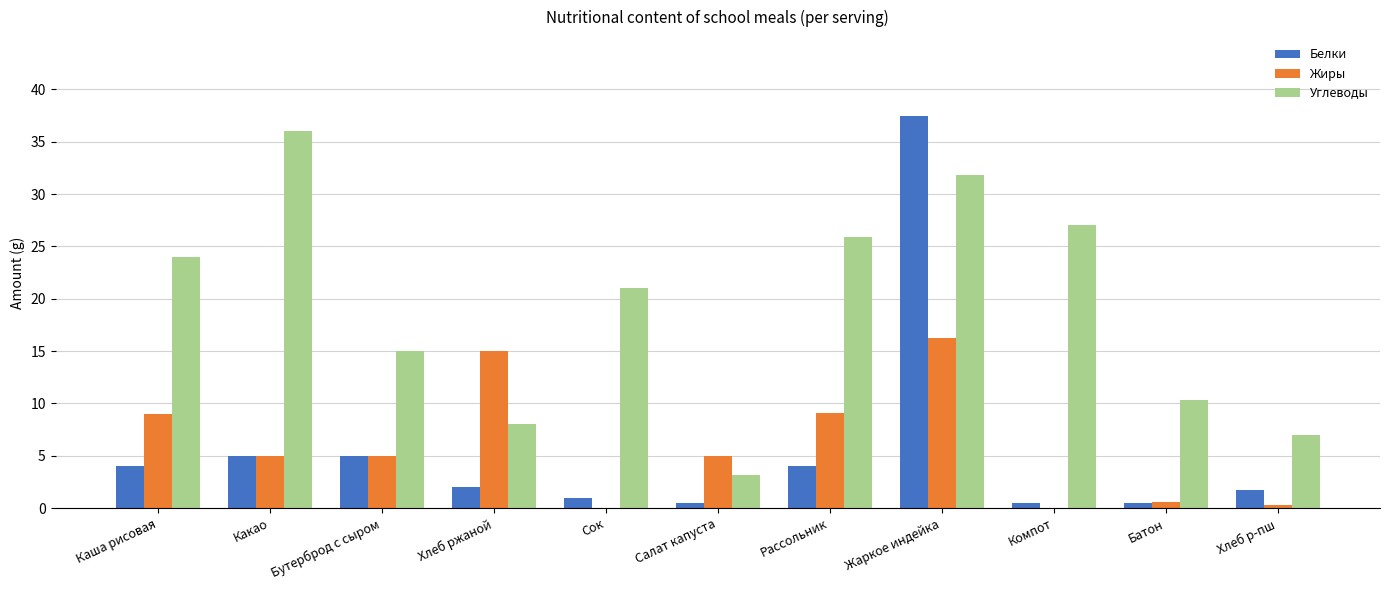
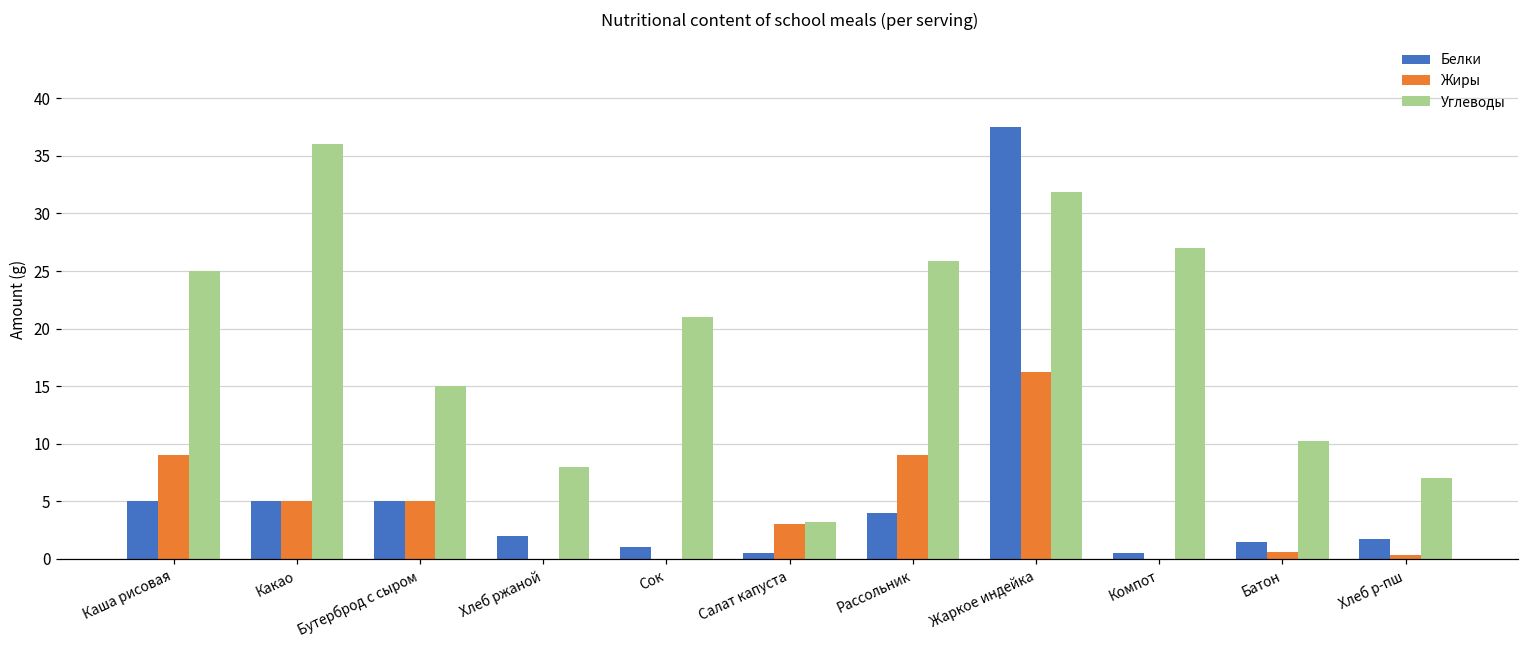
  {
    "Белки": {
-     "Каша рисовая": 4,
+     "Каша рисовая": 5,
      "Какао": 5.0,
      "Бутерброд с сыром": 5.0,
      "Хлеб ржаной": 2.0,
      "Сок": 1.0,
      "Салат капуста": 0.5,
      "Рассольник": 4.0,
      "Жаркое индейка": 37.5,
      "Компот": 0.5,
-     "Батон": 0.5,
+     "Батон": 1.5,
      "Хлеб р-пш": 1.7
    },
    "Жиры": {
      "Каша рисовая": 9,
      "Какао": 5,
      "Бутерброд с сыром": 5,
-     "Хлеб ржаной": 15,
+     "Хлеб ржаной": 0,
      "Сок": 0,
-     "Салат капуста": 5,
+     "Салат капуста": 3,
      "Рассольник": 9,
      "Жаркое индейка": 16.3,
      "Компот": 0,
      "Батон": 0.6,
      "Хлеб р-пш": 0.3
    },
    "Углеводы": {
-     "Каша рисовая": 24,
+     "Каша рисовая": 25,
      "Какао": 36,
      "Бутерброд с сыром": 15,
      "Хлеб ржаной": 8,
      "Сок": 21,
      "Салат капуста": 3,
      "Рассольник": 26,
      "Жаркое индейка": 32,
      "Компот": 27,
      "Батон": 10.3,
      "Хлеб р-пш": 7
    }
  }
